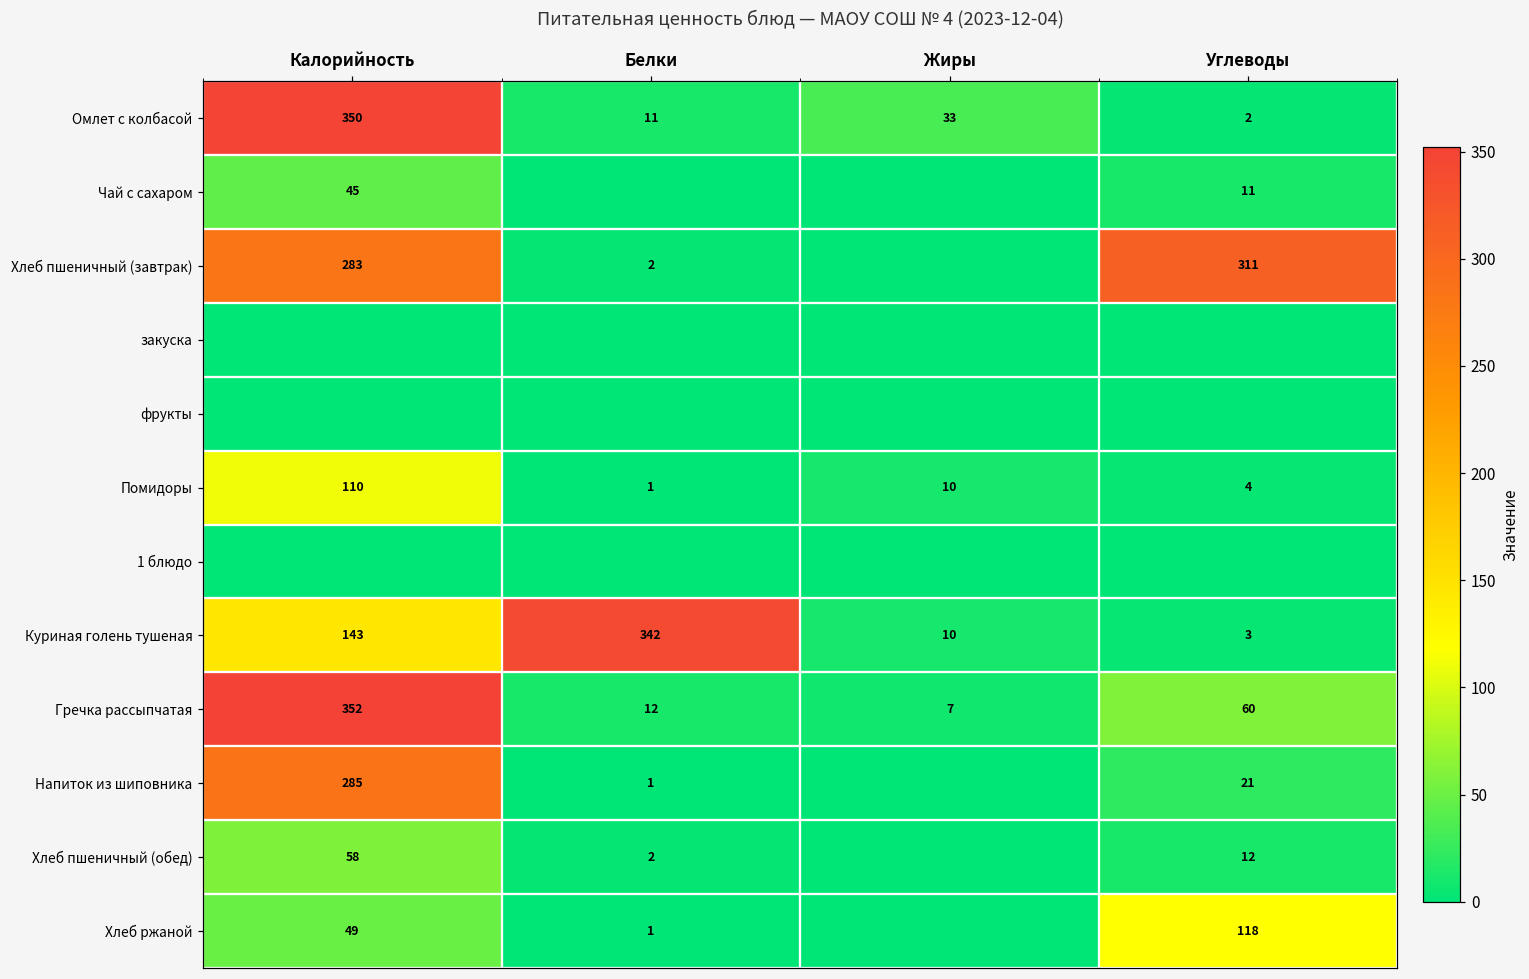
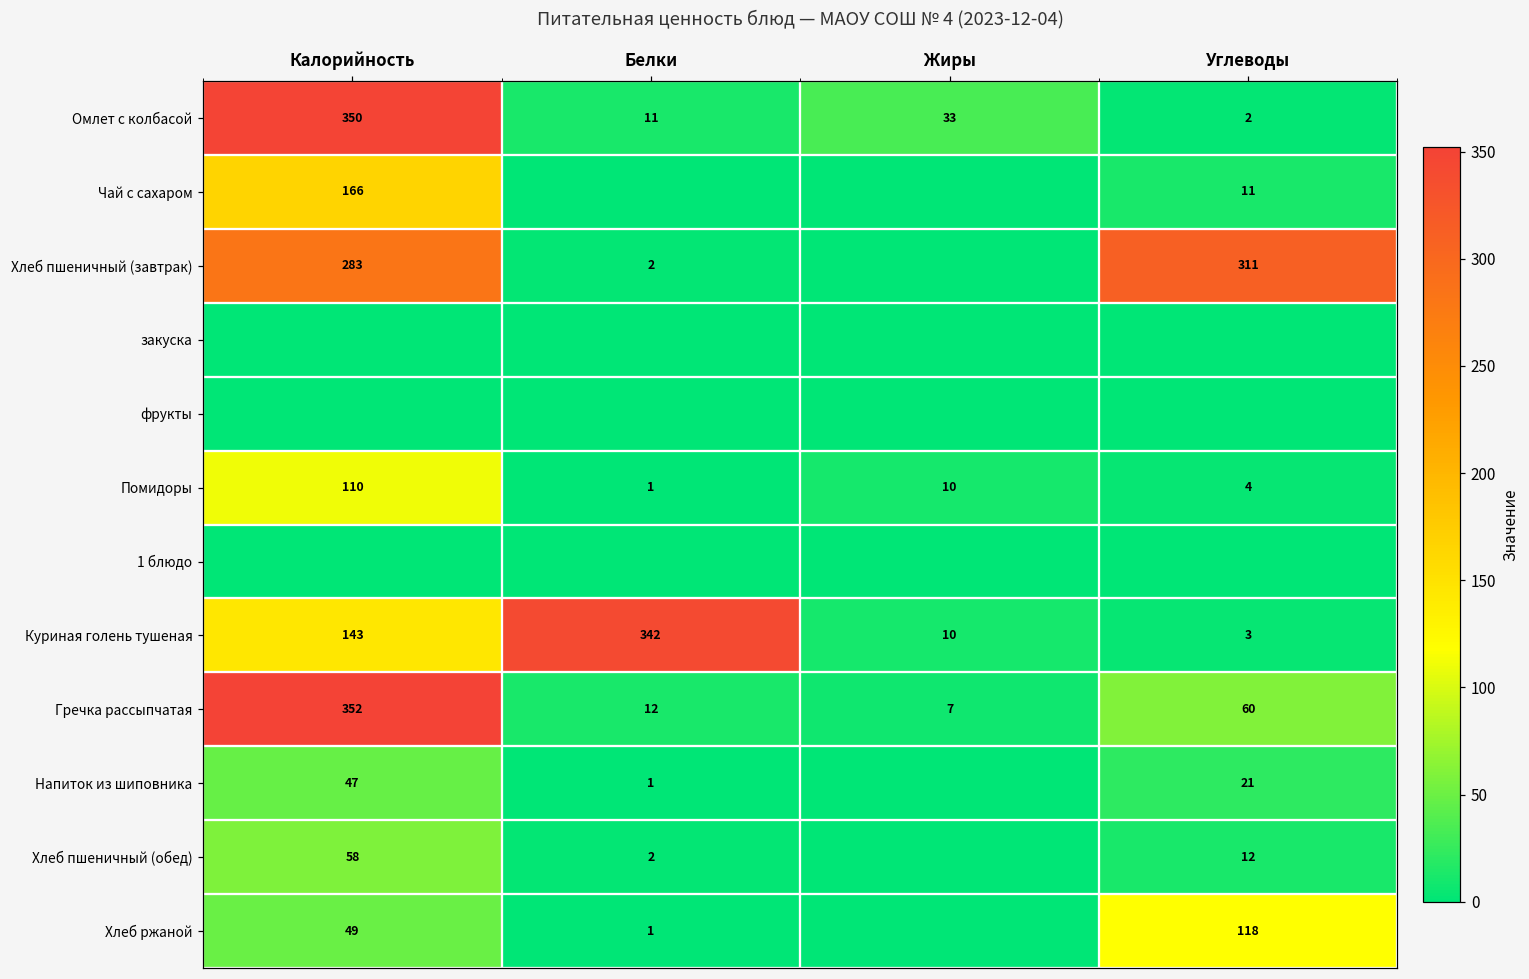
  {
    "Омлет с колбасой": {
      "Калорийность": 350,
      "Белки": 11,
      "Жиры": 33,
      "Углеводы": 2
    },
    "Чай с сахаром": {
-     "Калорийность": 45,
+     "Калорийность": 166,
      "Углеводы": 11
    },
    "Хлеб пшеничный (завтрак)": {
      "Калорийность": 283,
      "Белки": 2,
      "Углеводы": 311
    },
    "Помидоры": {
      "Калорийность": 110,
      "Белки": 1,
      "Жиры": 10,
      "Углеводы": 4
    },
    "Куриная голень тушеная": {
      "Калорийность": 143,
      "Белки": 342,
      "Жиры": 10,
      "Углеводы": 3
    },
    "Гречка рассыпчатая": {
      "Калорийность": 352,
      "Белки": 12,
      "Жиры": 7,
      "Углеводы": 60
    },
    "Напиток из шиповника": {
-     "Калорийность": 285,
+     "Калорийность": 47,
      "Белки": 1,
      "Углеводы": 21
    },
    "Хлеб пшеничный (обед)": {
      "Калорийность": 58,
      "Белки": 2,
      "Углеводы": 12
    },
    "Хлеб ржаной": {
      "Калорийность": 49,
      "Белки": 1,
      "Углеводы": 118
    }
  }
